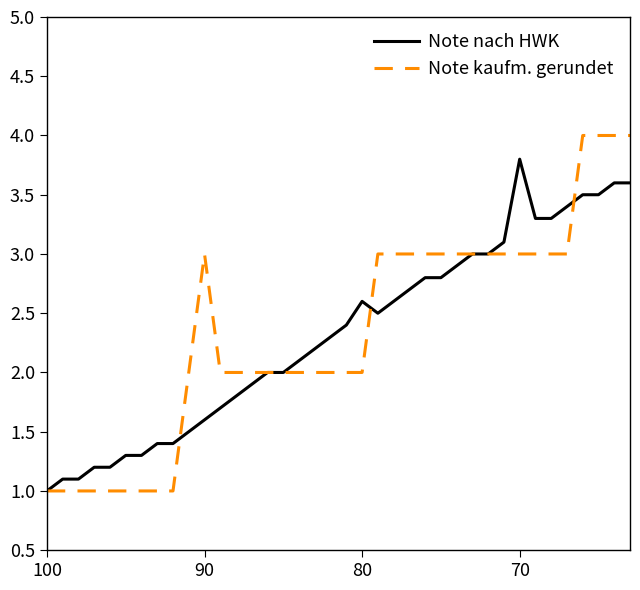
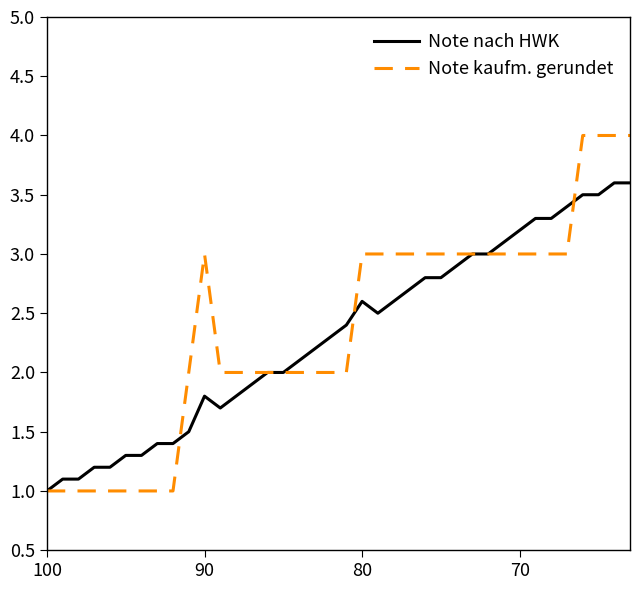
  {
    "Note nach HWK": {
-     "90": 1.6,
+     "90": 1.8,
      "80": 2.6,
-     "70": 3.8
+     "70": 3.2
    },
    "Note kaufm. gerundet": {
      "90": 3,
-     "80": 2,
+     "80": 3,
      "70": 3
    }
  }
